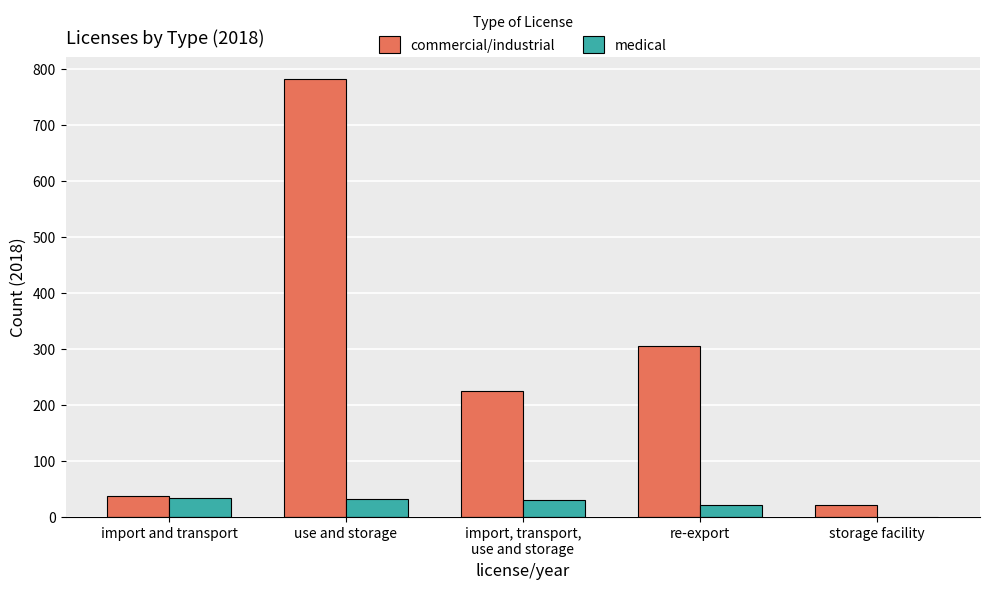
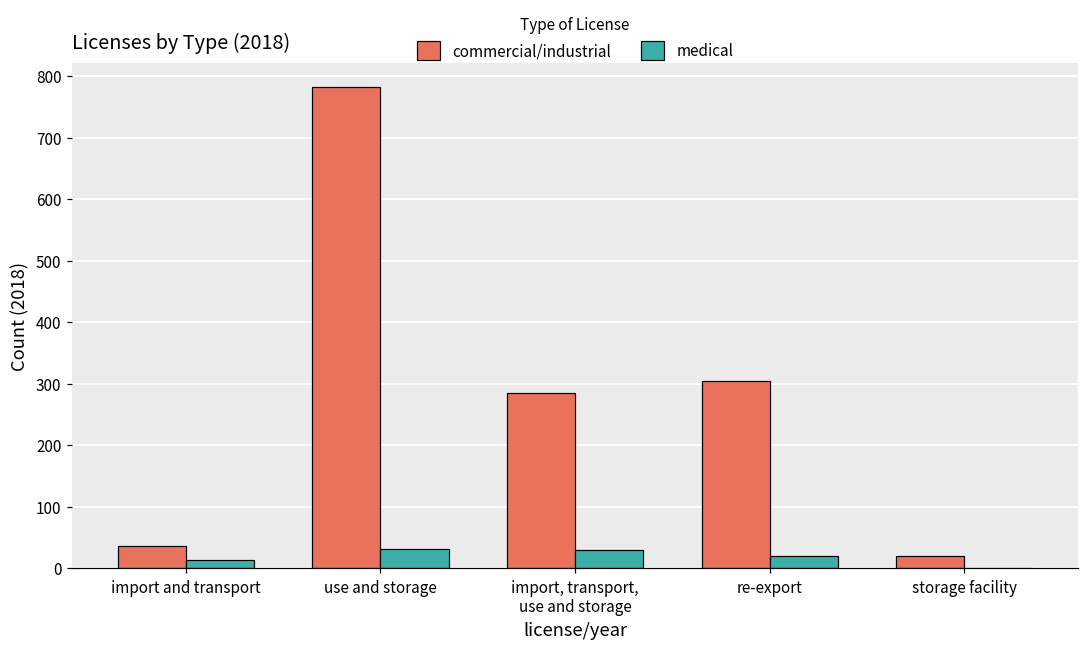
  {
    "commercial/industrial": {
      "import and transport": 40,
      "use and storage": 780,
-     "import, transport, use and storage": 230,
+     "import, transport, use and storage": 290,
      "re-export": 310,
      "storage facility": 20
    },
    "medical": {
-     "import and transport": 30,
+     "import and transport": 10,
      "use and storage": 30,
      "import, transport, use and storage": 30,
      "re-export": 20,
      "storage facility": 0
    }
  }
